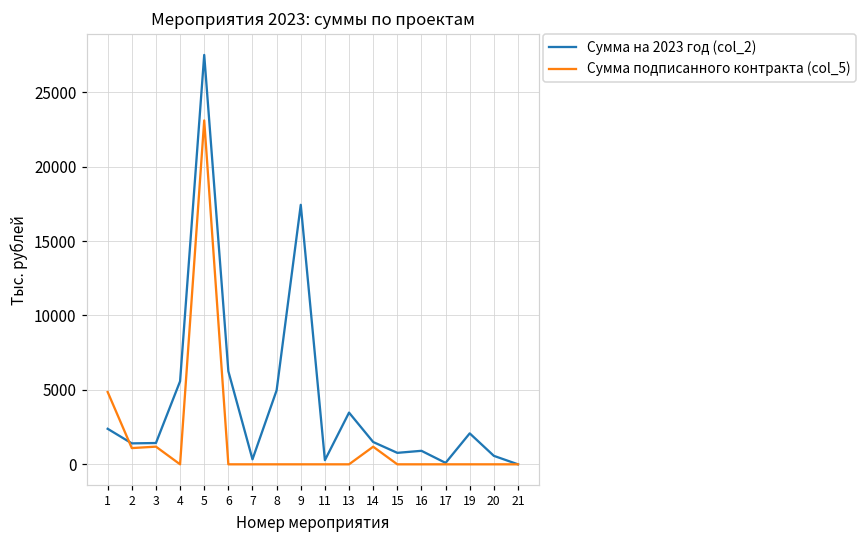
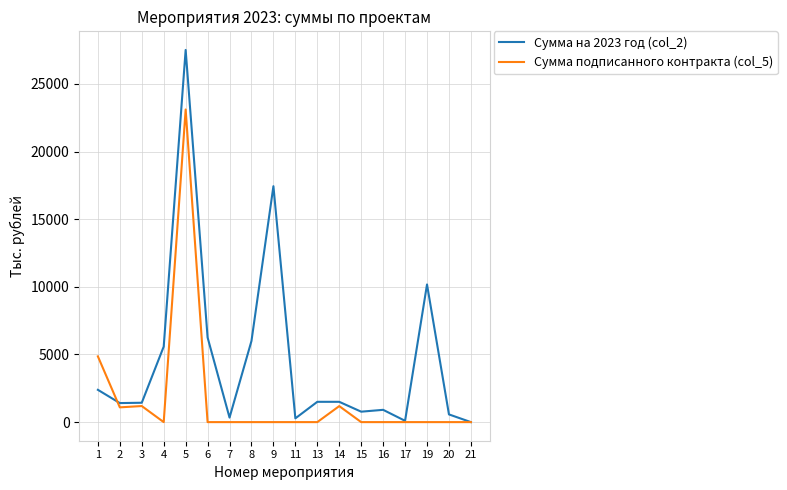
  {
    "Сумма на 2023 год (col_2)": {
      "1": 2400,
      "2": 1400,
      "3": 1400,
      "4": 5600,
      "5": 27500,
      "6": 6300,
      "7": 300,
-     "8": 5000,
+     "8": 6000,
      "9": 17400,
      "11": 300,
-     "13": 3500,
+     "13": 1500,
      "14": 1500,
      "15": 800,
      "16": 900,
-     "19": 2100,
+     "19": 10200,
      "20": 600
    },
    "Сумма подписанного контракта (col_5)": {
      "1": 4900,
      "2": 1100,
      "3": 1200,
      "4": 0,
      "5": 23100,
      "6": 0,
      "7": 0,
      "8": 0,
      "9": 0,
      "11": 0,
      "13": 0,
      "14": 1200,
      "15": 0,
      "16": 0,
      "19": 0,
      "20": 0
    }
  }
